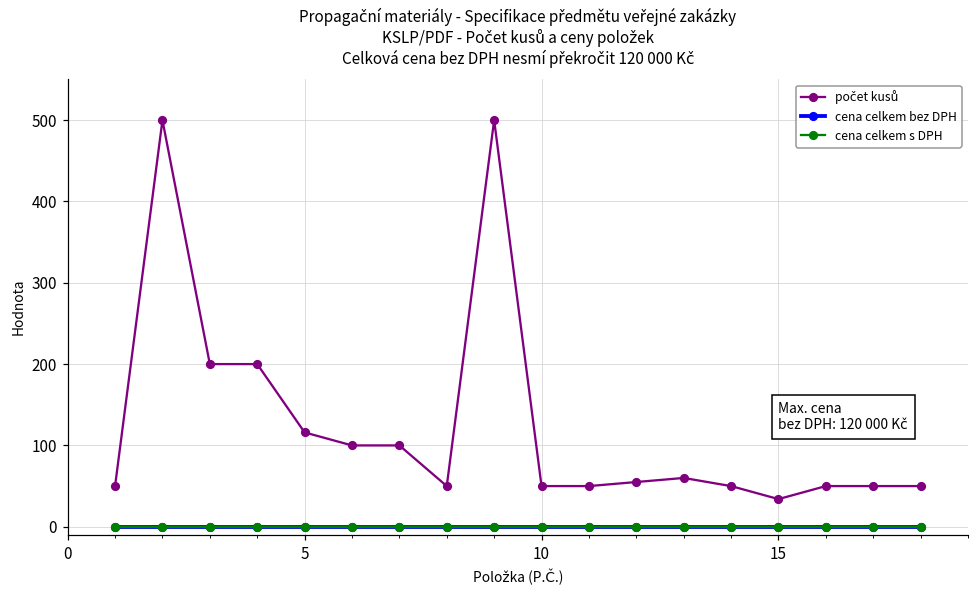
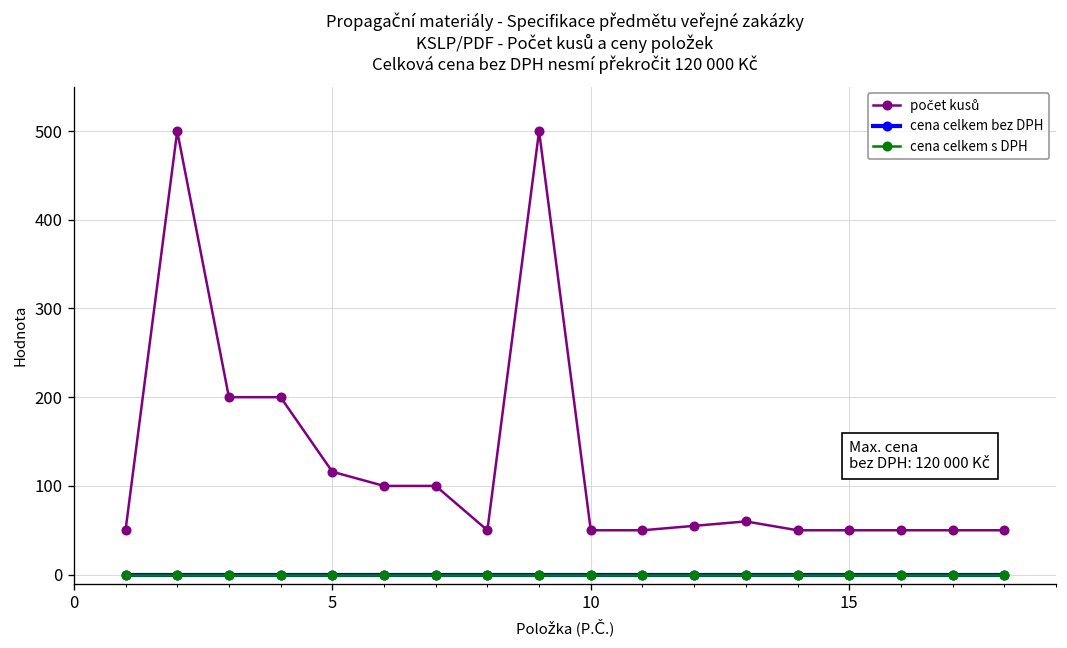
  {
    "počet kusů": {
      "5": 120,
      "10": 50,
-     "15": 30
+     "15": 50
    },
    "cena celkem s DPH": {
      "5": 0,
      "10": 0,
      "15": 0
    }
  }
